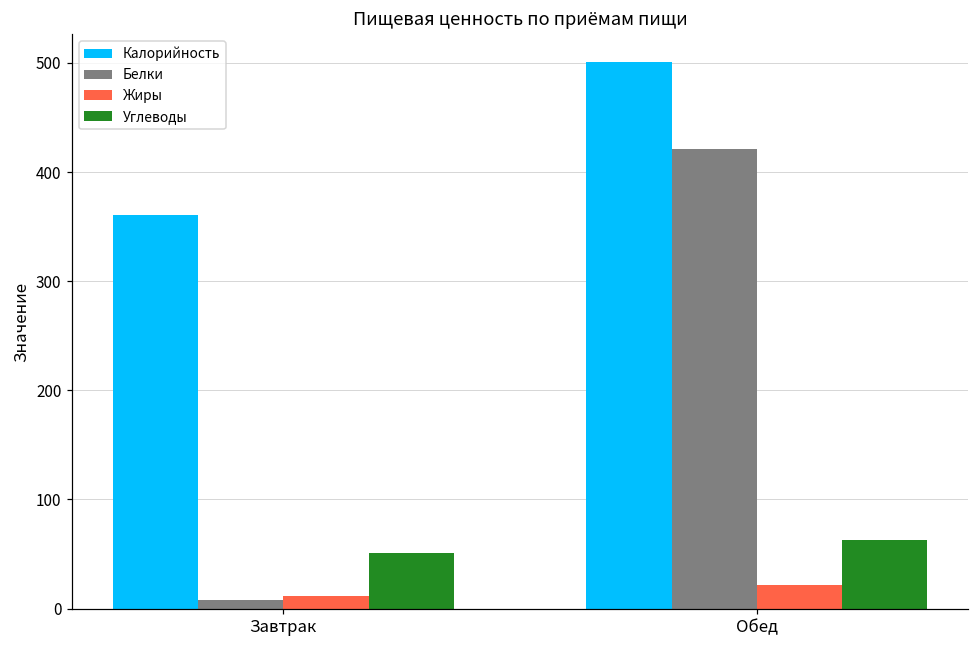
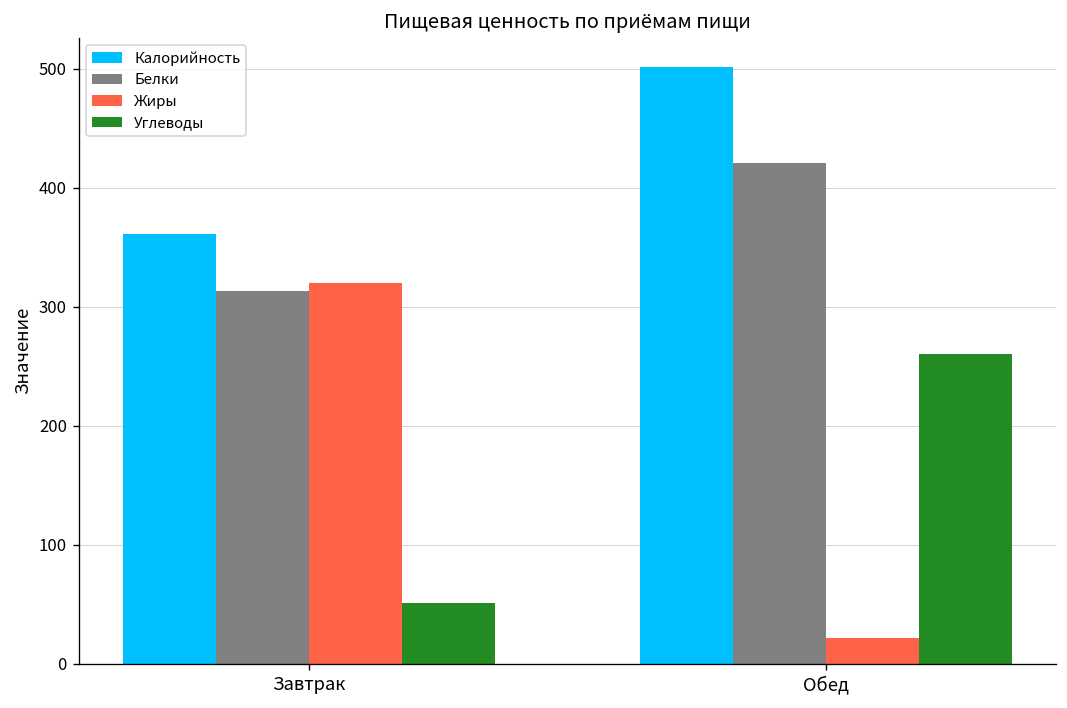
  {
    "Калорийность": {
      "Завтрак": 360,
      "Обед": 500
    },
    "Белки": {
-     "Завтрак": 10,
+     "Завтрак": 310,
      "Обед": 420
    },
    "Жиры": {
-     "Завтрак": 10,
+     "Завтрак": 320,
      "Обед": 20
    },
    "Углеводы": {
      "Завтрак": 50,
-     "Обед": 60
+     "Обед": 260
    }
  }
